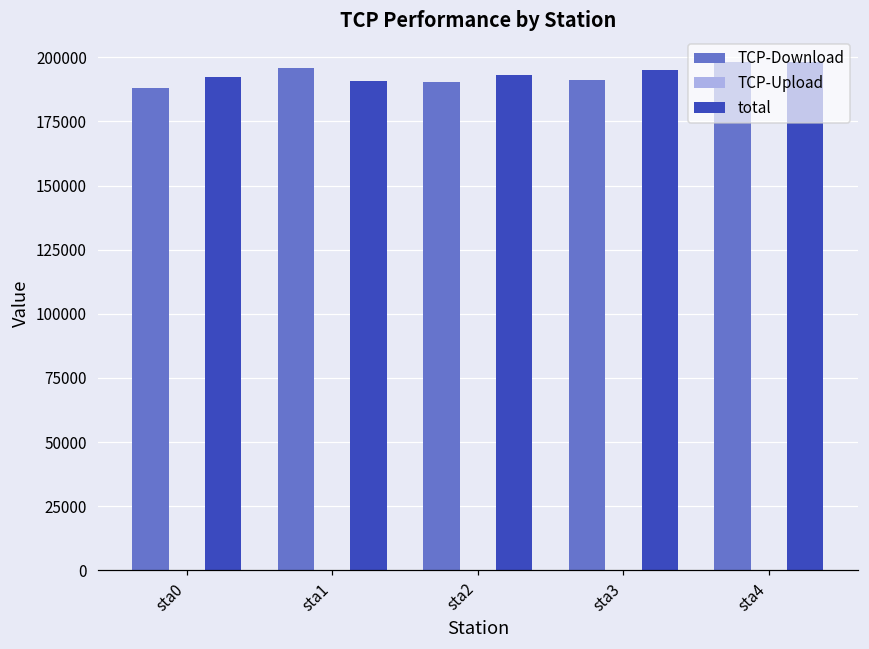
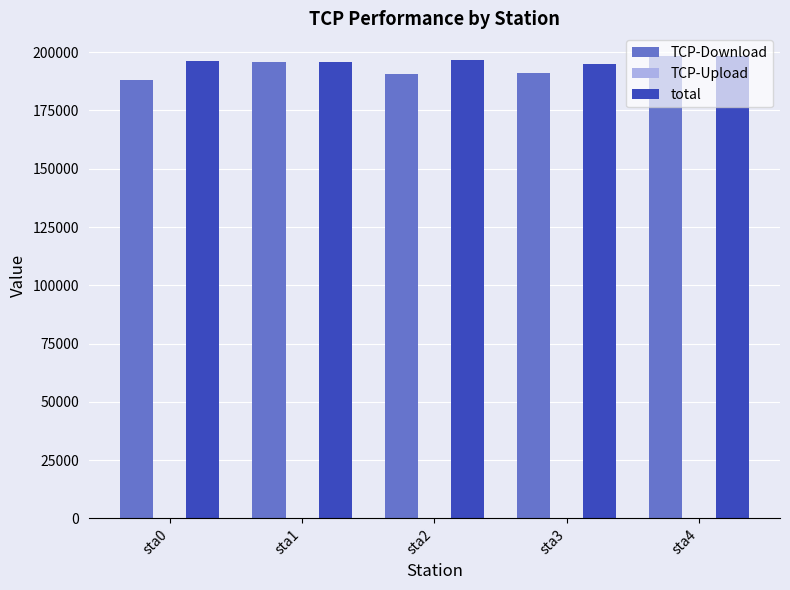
  {
    "TCP-Download": {
      "sta0": 188000,
      "sta1": 196000,
      "sta2": 190000,
      "sta3": 191000
    },
    "TCP-Upload": {
      "sta0": 0,
      "sta1": 0,
      "sta2": 0,
      "sta3": 0,
      "sta4": 0
    },
    "total": {
-     "sta0": 192000,
-     "sta1": 191000,
-     "sta2": 193000,
+     "sta0": 196000,
+     "sta1": 196000,
+     "sta2": 197000,
      "sta3": 195000
    }
  }
